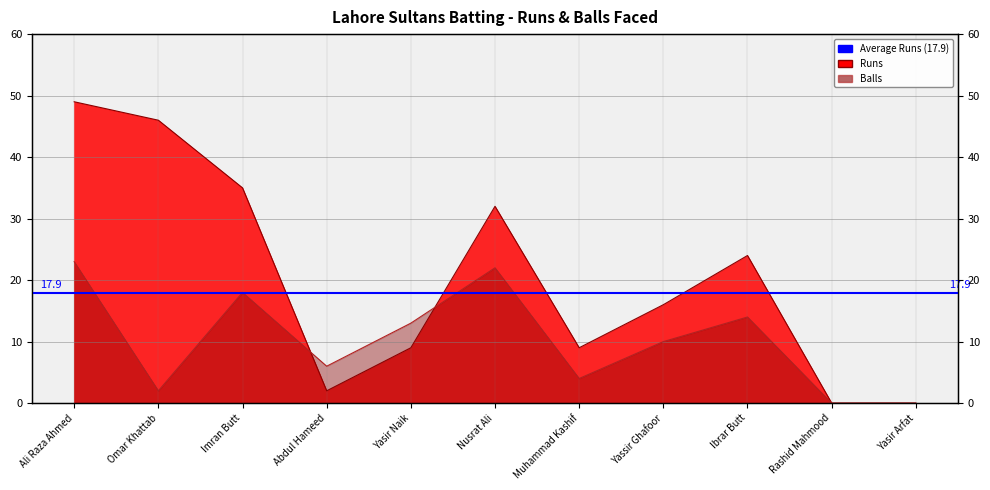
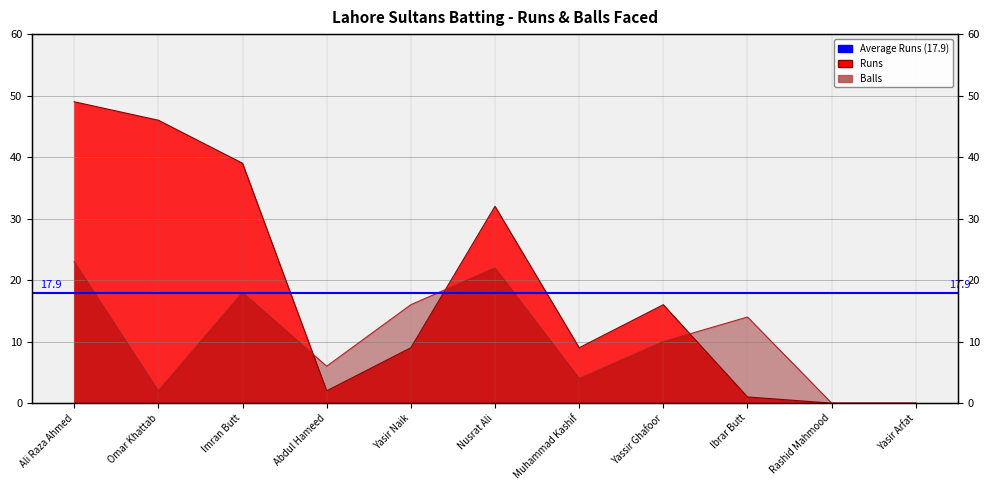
  {
    "Runs": {
      "Ali Raza Ahmed": 49,
      "Omar Khattab": 46,
-     "Imran Butt": 35,
+     "Imran Butt": 39,
      "Abdul Hameed": 2,
      "Yasir Naik": 9,
      "Nusrat Ali": 32,
      "Muhammad Kashif": 9,
      "Yassir Ghafoor": 16,
-     "Ibrar Butt": 24
+     "Ibrar Butt": 1
    },
    "Balls": {
      "Omar Khattab": 2,
      "Imran Butt": 18,
      "Abdul Hameed": 6,
-     "Yasir Naik": 13,
+     "Yasir Naik": 16,
      "Nusrat Ali": 22,
      "Muhammad Kashif": 4,
      "Yassir Ghafoor": 10,
      "Ibrar Butt": 14
    }
  }
